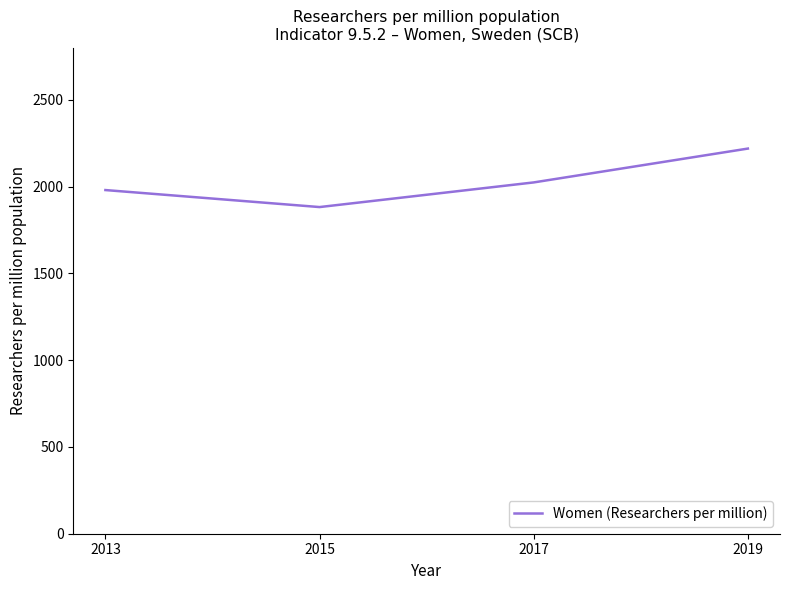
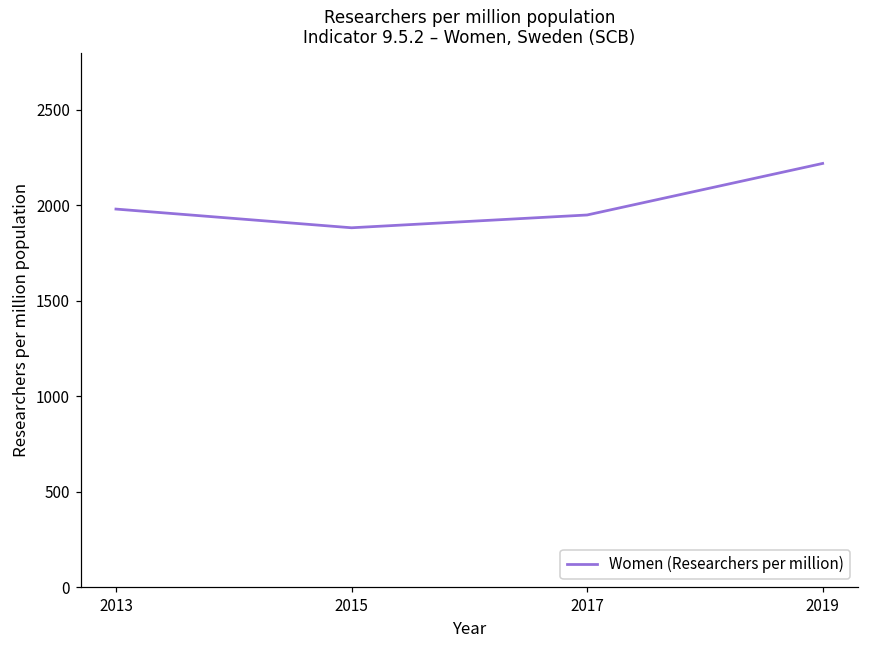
  {
    "2013": 1980,
    "2015": 1880,
-   "2017": 2020,
+   "2017": 1950,
    "2019": 2220
  }
